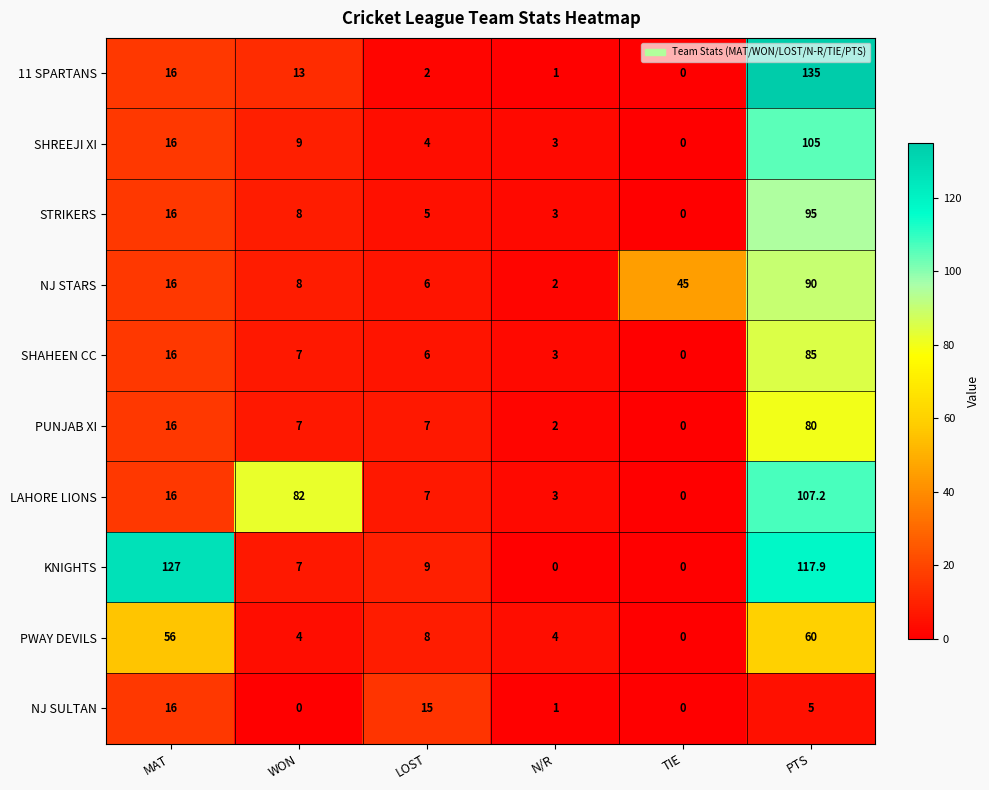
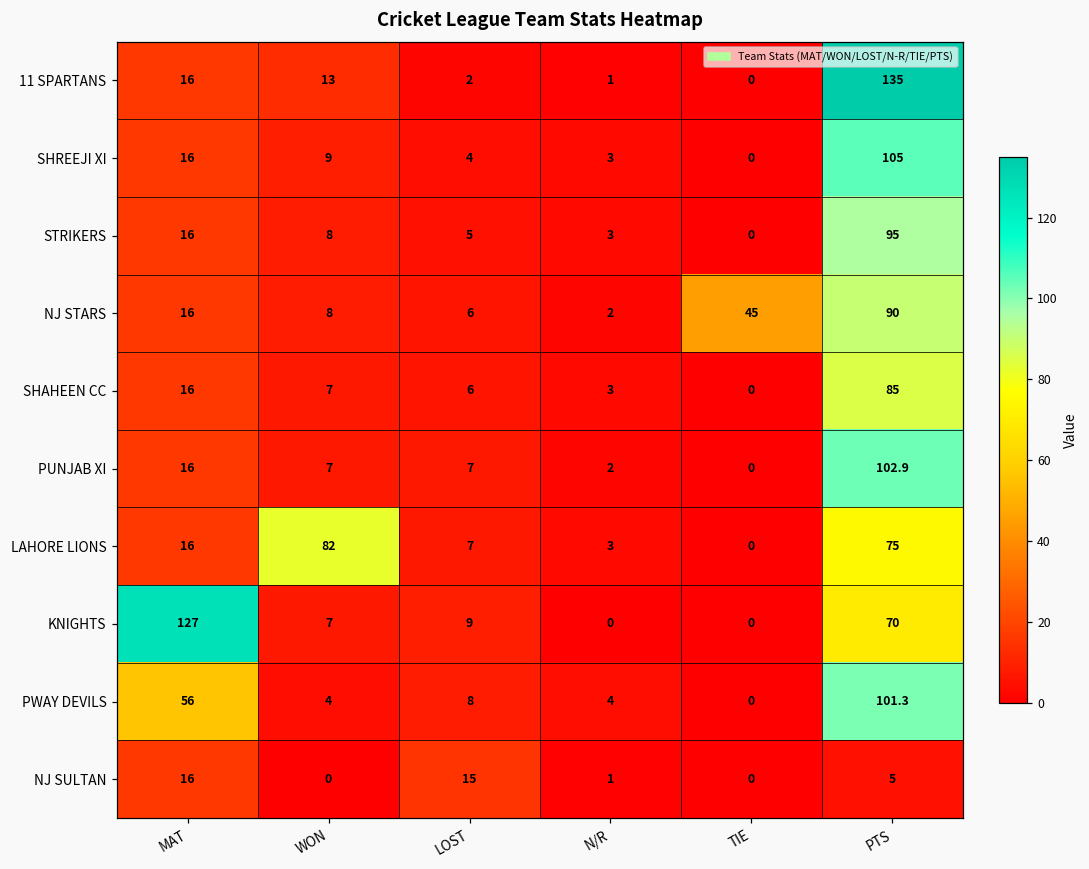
  {
    "11 SPARTANS": {
      "MAT": 16,
      "WON": 13,
      "LOST": 2,
      "N/R": 1,
      "TIE": 0,
      "PTS": 135
    },
    "SHREEJI XI": {
      "MAT": 16,
      "WON": 9,
      "LOST": 4,
      "N/R": 3,
      "TIE": 0,
      "PTS": 105
    },
    "STRIKERS": {
      "MAT": 16,
      "WON": 8,
      "LOST": 5,
      "N/R": 3,
      "TIE": 0,
      "PTS": 95
    },
    "NJ STARS": {
      "MAT": 16,
      "WON": 8,
      "LOST": 6,
      "N/R": 2,
      "TIE": 45,
      "PTS": 90
    },
    "SHAHEEN CC": {
      "MAT": 16,
      "WON": 7,
      "LOST": 6,
      "N/R": 3,
      "TIE": 0,
      "PTS": 85
    },
    "PUNJAB XI": {
      "MAT": 16,
      "WON": 7,
      "LOST": 7,
      "N/R": 2,
      "TIE": 0,
-     "PTS": 80
+     "PTS": 102.9
    },
    "LAHORE LIONS": {
      "MAT": 16,
      "WON": 82,
      "LOST": 7,
      "N/R": 3,
      "TIE": 0,
-     "PTS": 107.2
+     "PTS": 75
    },
    "KNIGHTS": {
      "MAT": 127,
      "WON": 7,
      "LOST": 9,
      "N/R": 0,
      "TIE": 0,
-     "PTS": 117.9
+     "PTS": 70
    },
    "PWAY DEVILS": {
      "MAT": 56,
      "WON": 4,
      "LOST": 8,
      "N/R": 4,
      "TIE": 0,
-     "PTS": 60
+     "PTS": 101.3
    },
    "NJ SULTAN": {
      "MAT": 16,
      "WON": 0,
      "LOST": 15,
      "N/R": 1,
      "TIE": 0,
      "PTS": 5
    }
  }
